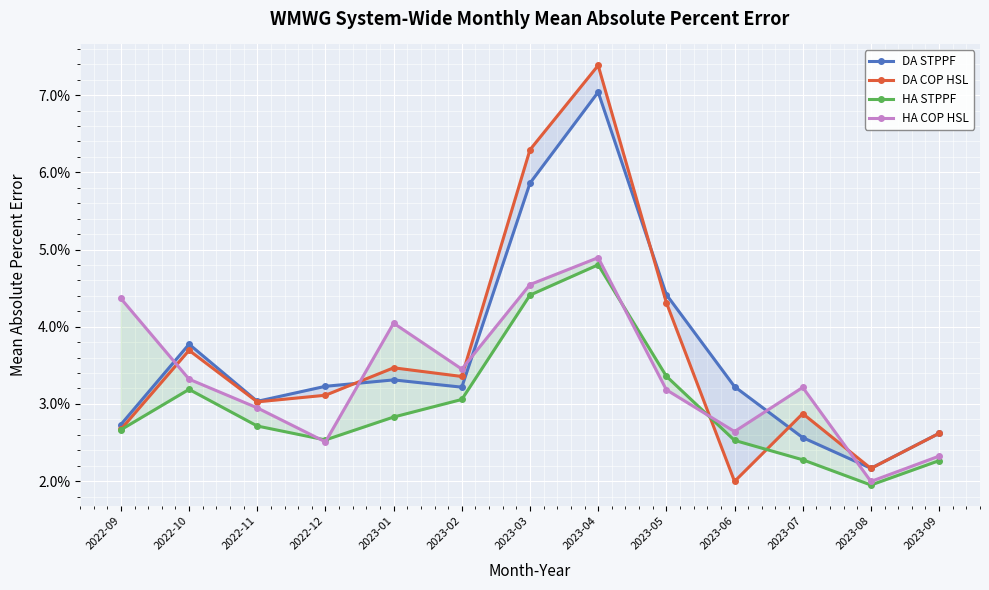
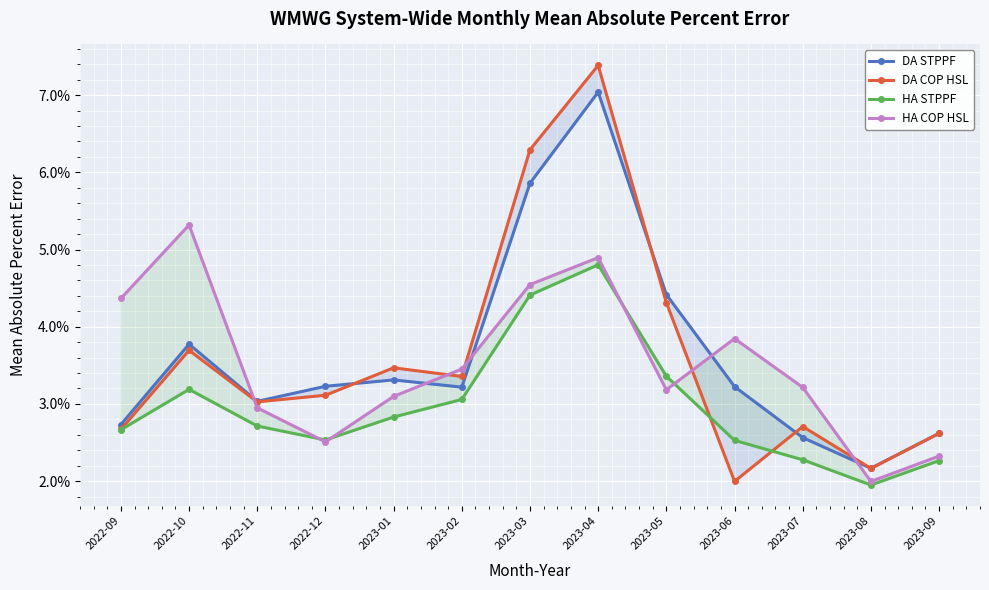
  {
    "DA COP HSL": {
      "2022-10": "3.7%",
      "2022-12": "3.1%",
      "2023-05": "4.3%",
      "2023-06": "2.0%",
-     "2023-07": "2.9%"
+     "2023-07": "2.7%"
    },
    "HA COP HSL": {
-     "2022-10": "3.3%",
-     "2023-01": "4.0%",
+     "2022-10": "5.3%",
+     "2023-01": "3.1%",
      "2023-05": "3.2%",
-     "2023-06": "2.6%"
+     "2023-06": "3.8%"
    }
  }
